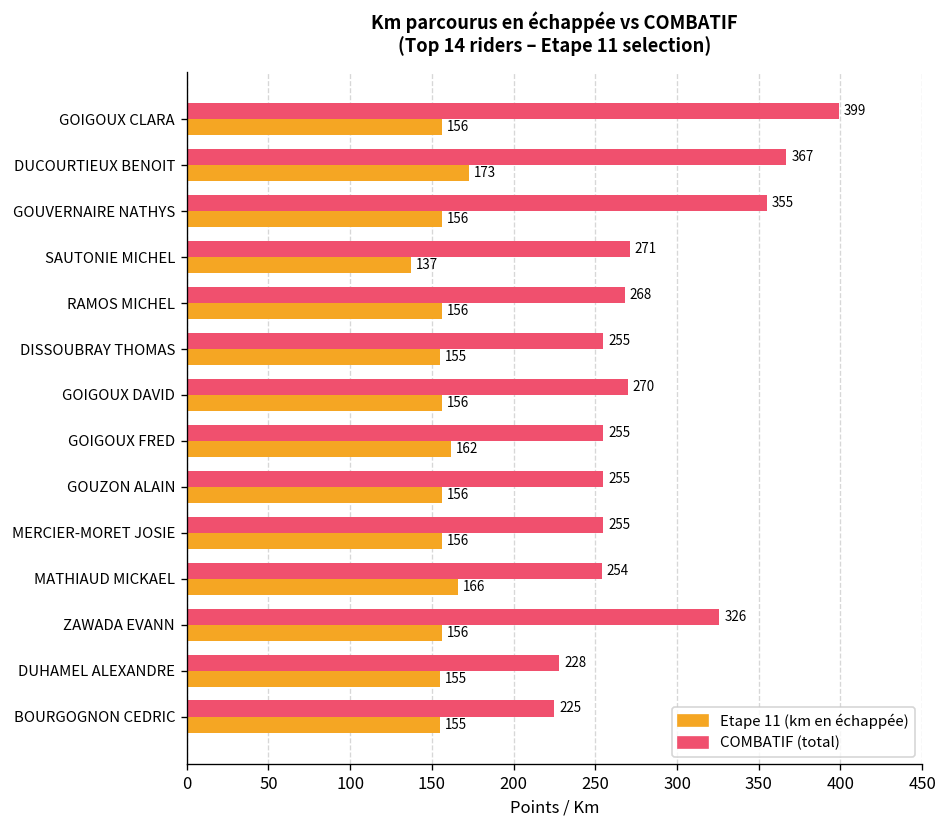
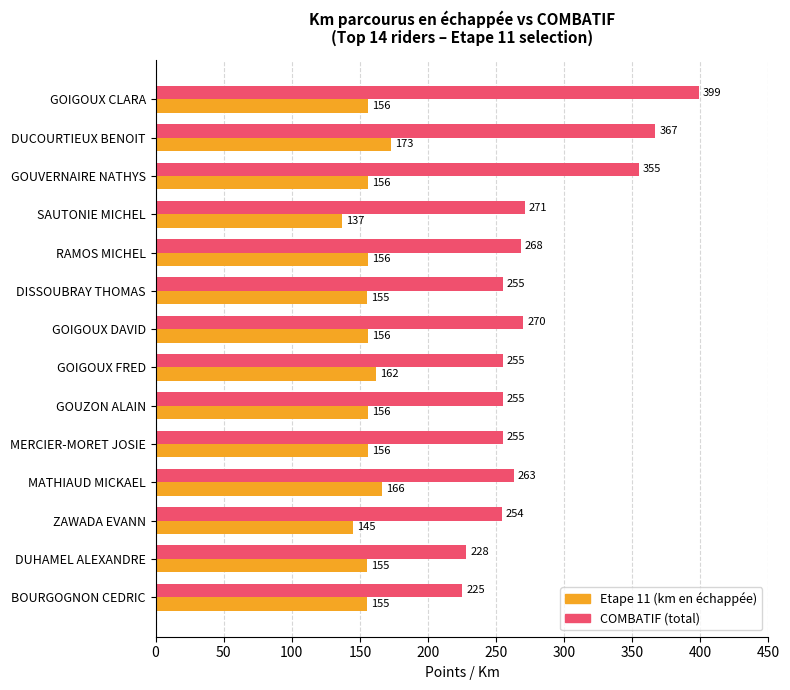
  {
    "Etape 11 (km en échappée)": {
      "GOIGOUX CLARA": 156,
      "DUCOURTIEUX BENOIT": 173,
      "GOUVERNAIRE NATHYS": 156,
      "SAUTONIE MICHEL": 137,
      "RAMOS MICHEL": 156,
      "DISSOUBRAY THOMAS": 155,
      "GOIGOUX DAVID": 156,
      "GOIGOUX FRED": 162,
      "GOUZON ALAIN": 156,
      "MERCIER-MORET JOSIE": 156,
      "MATHIAUD MICKAEL": 166,
-     "ZAWADA EVANN": 156,
+     "ZAWADA EVANN": 145,
      "DUHAMEL ALEXANDRE": 155,
      "BOURGOGNON CEDRIC": 155
    },
    "COMBATIF (total)": {
      "GOIGOUX CLARA": 399,
      "DUCOURTIEUX BENOIT": 367,
      "GOUVERNAIRE NATHYS": 355,
      "SAUTONIE MICHEL": 271,
      "RAMOS MICHEL": 268,
      "DISSOUBRAY THOMAS": 255,
      "GOIGOUX DAVID": 270,
      "GOIGOUX FRED": 255,
      "GOUZON ALAIN": 255,
      "MERCIER-MORET JOSIE": 255,
-     "MATHIAUD MICKAEL": 254,
-     "ZAWADA EVANN": 326,
+     "MATHIAUD MICKAEL": 263,
+     "ZAWADA EVANN": 254,
      "DUHAMEL ALEXANDRE": 228,
      "BOURGOGNON CEDRIC": 225
    }
  }
